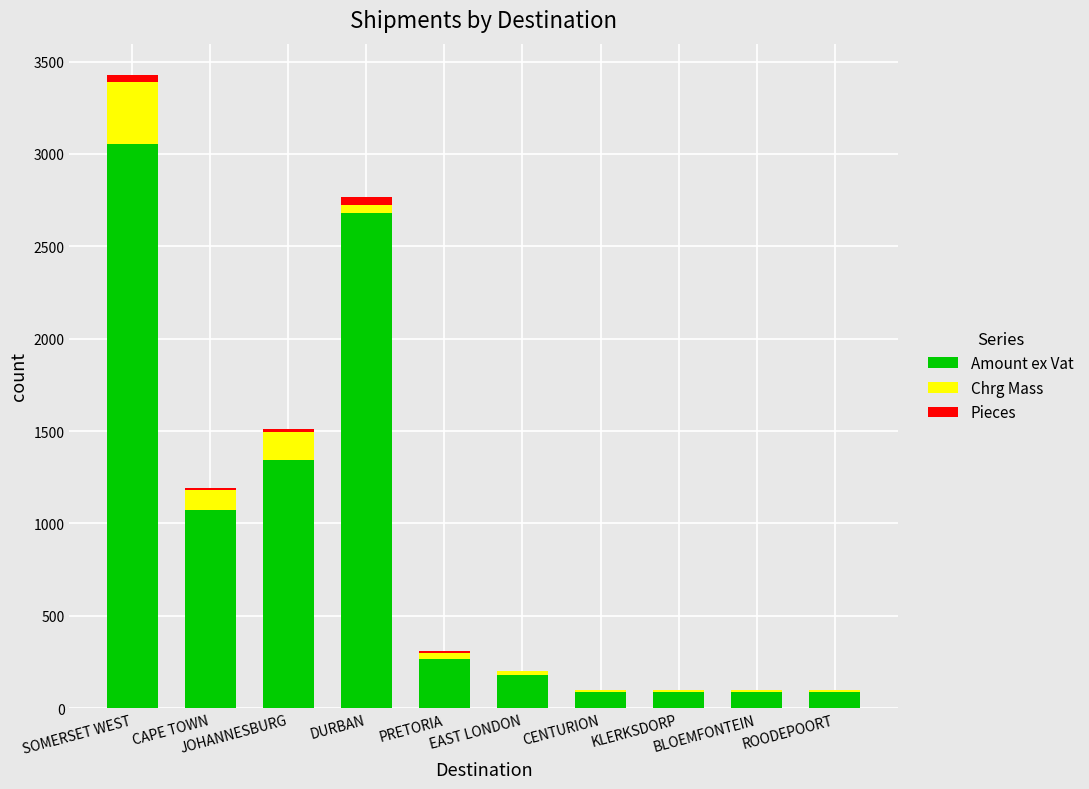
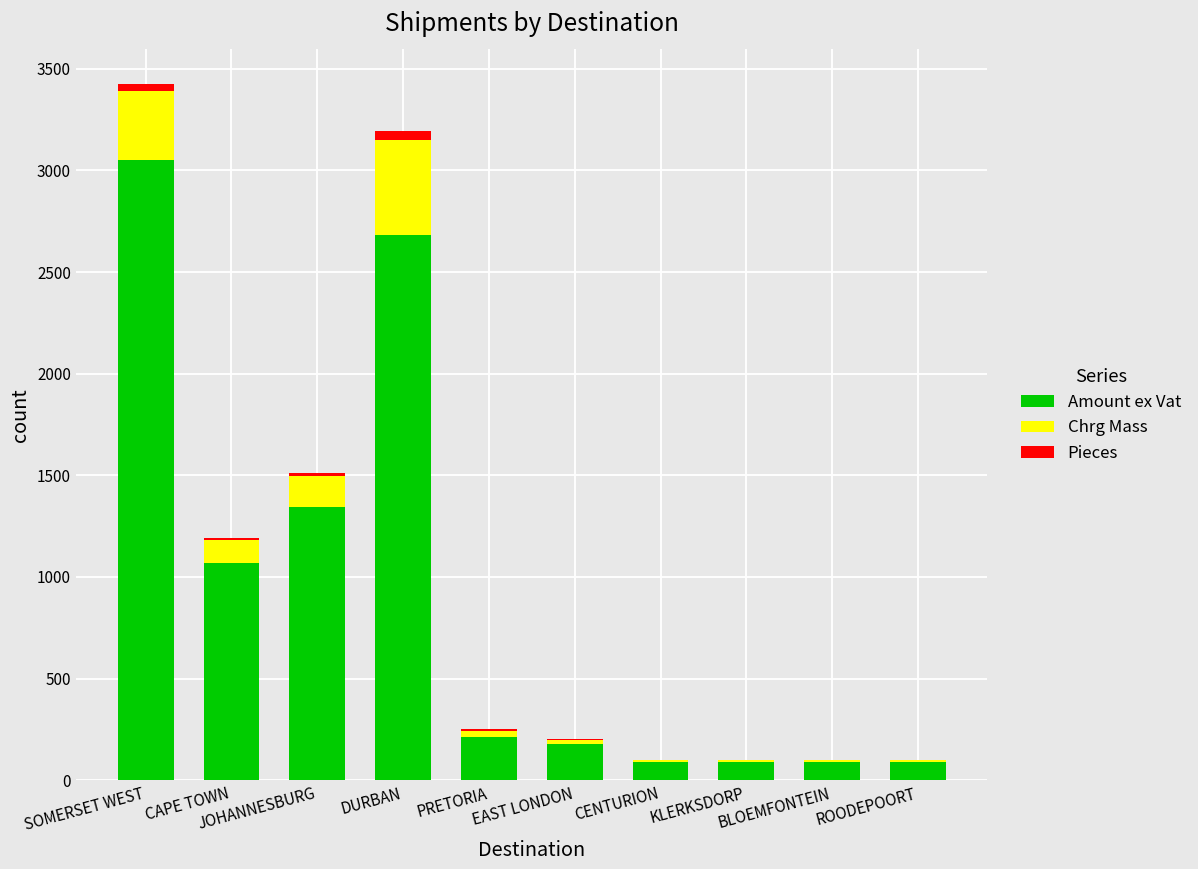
  {
    "Amount ex Vat": {
      "SOMERSET WEST": 3050,
      "CAPE TOWN": 1070,
      "JOHANNESBURG": 1350,
      "DURBAN": 2680,
-     "PRETORIA": 270,
+     "PRETORIA": 210,
      "EAST LONDON": 180,
      "CENTURION": 90,
      "KLERKSDORP": 90,
      "BLOEMFONTEIN": 90,
      "ROODEPOORT": 90
    },
    "Chrg Mass": {
      "SOMERSET WEST": 340,
      "CAPE TOWN": 110,
      "JOHANNESBURG": 150,
-     "DURBAN": 40,
+     "DURBAN": 470,
      "PRETORIA": 30,
      "EAST LONDON": 20
    },
    "Pieces": {
      "SOMERSET WEST": 30,
      "JOHANNESBURG": 20,
      "DURBAN": 50
    }
  }
